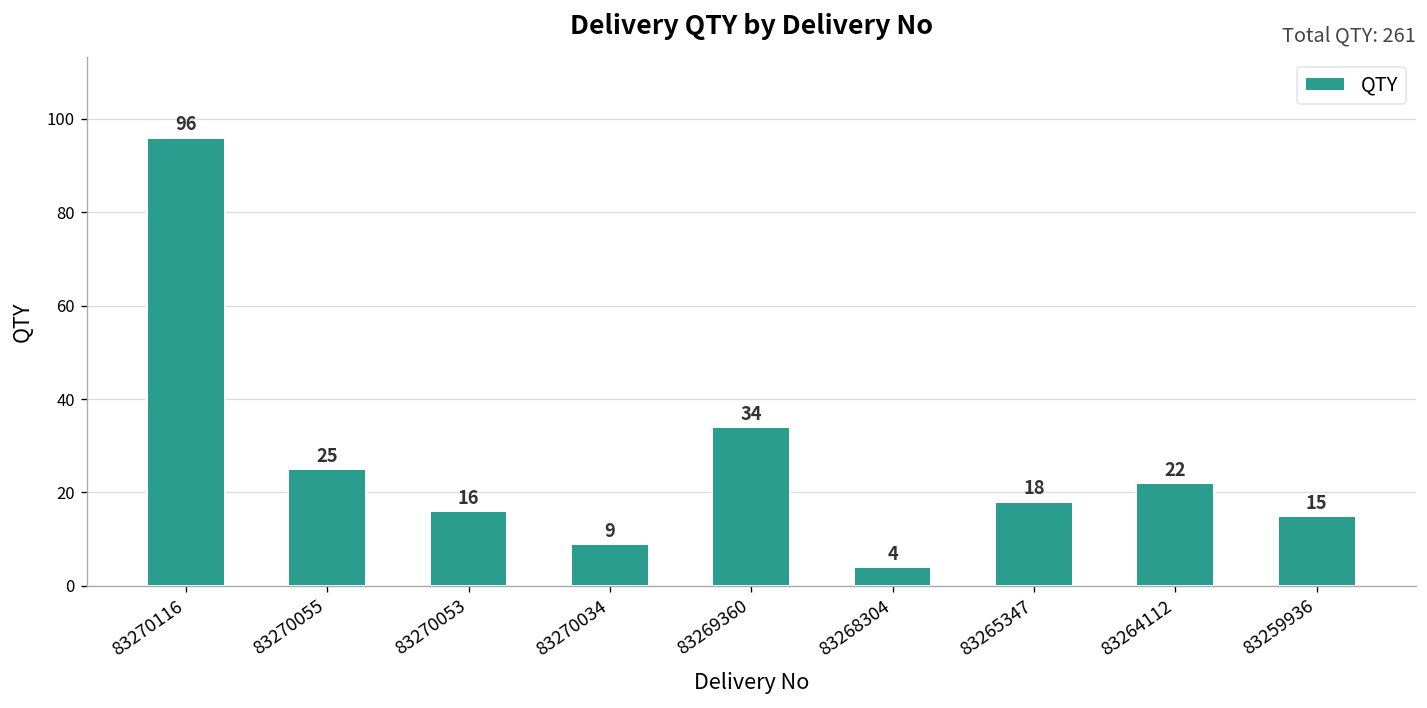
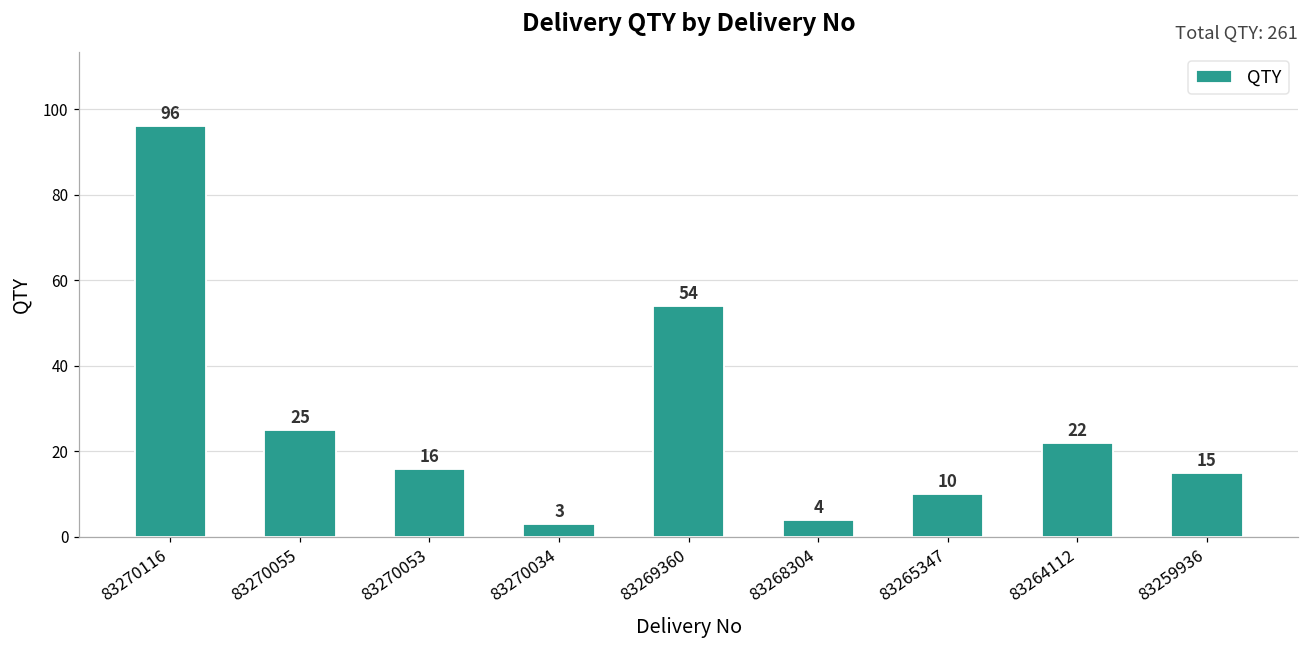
  {
    "83270116": 96,
    "83270055": 25,
    "83270053": 16,
-   "83270034": 9,
-   "83269360": 34,
+   "83270034": 3,
+   "83269360": 54,
    "83268304": 4,
-   "83265347": 18,
+   "83265347": 10,
    "83264112": 22,
    "83259936": 15
  }
